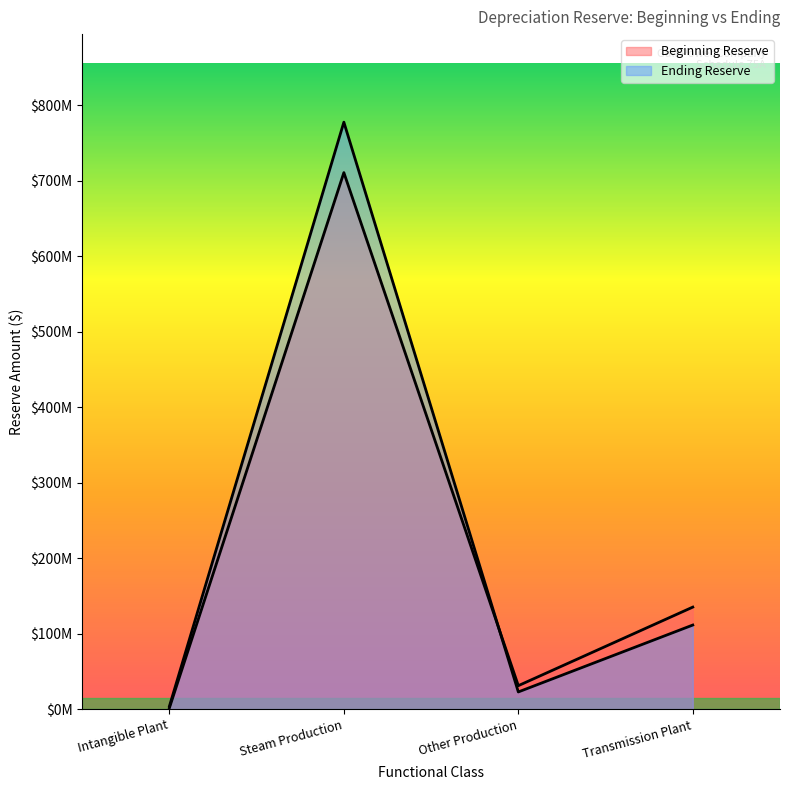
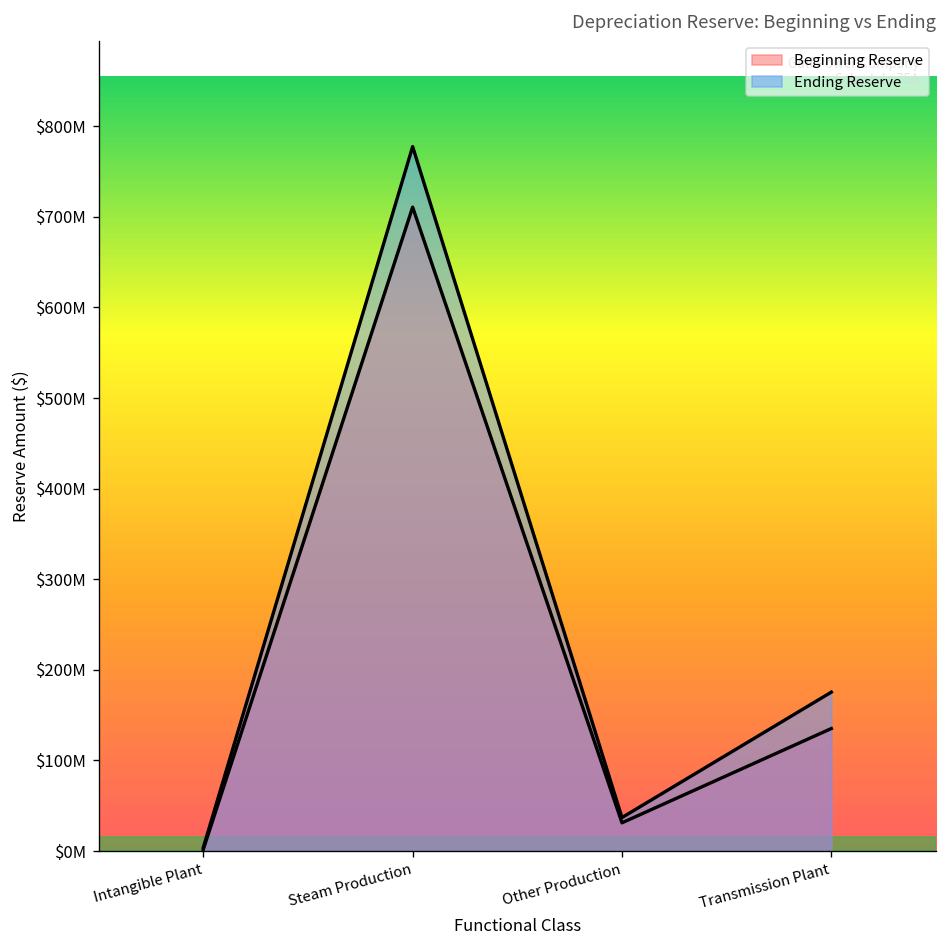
  {
    "Beginning Reserve": {
      "Steam Production": "$710000000",
      "Other Production": "$30000000",
      "Transmission Plant": "$140000000"
    },
    "Ending Reserve": {
      "Steam Production": "$780000000",
-     "Other Production": "$20000000",
-     "Transmission Plant": "$110000000"
+     "Other Production": "$40000000",
+     "Transmission Plant": "$180000000"
    }
  }
